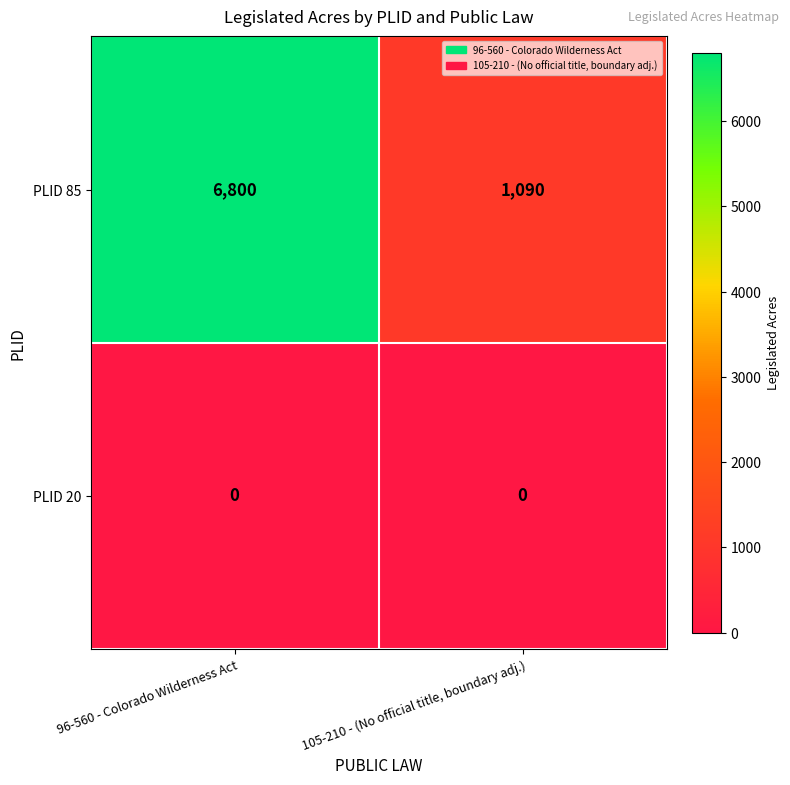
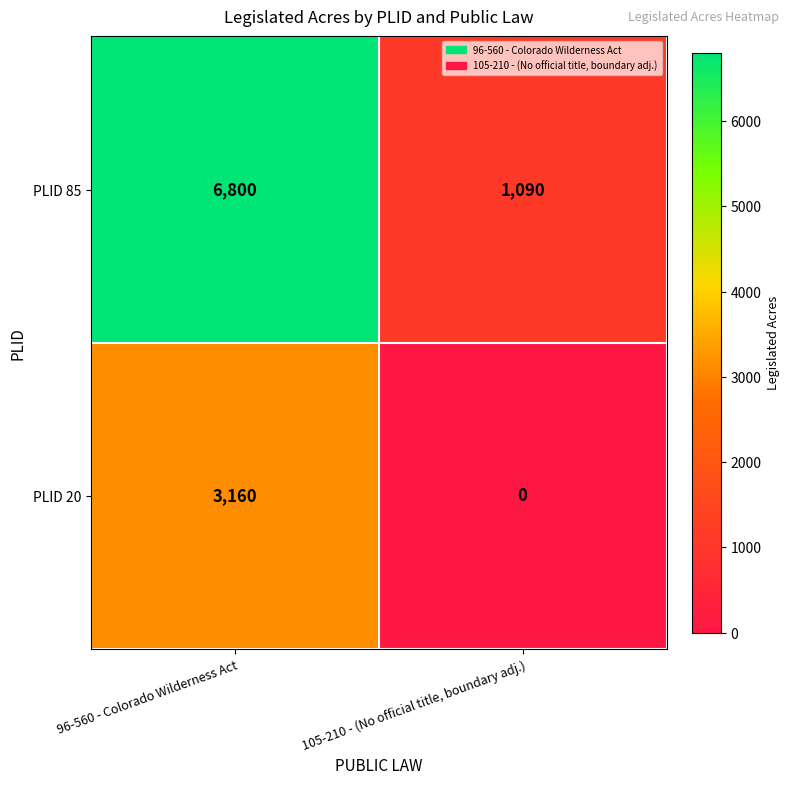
  {
    "PLID 85": {
      "96-560 - Colorado Wilderness Act": "6,800",
      "105-210 - (No official title, boundary adj.)": "1,090"
    },
    "PLID 20": {
-     "96-560 - Colorado Wilderness Act": "0",
+     "96-560 - Colorado Wilderness Act": "3,160",
      "105-210 - (No official title, boundary adj.)": "0"
    }
  }
